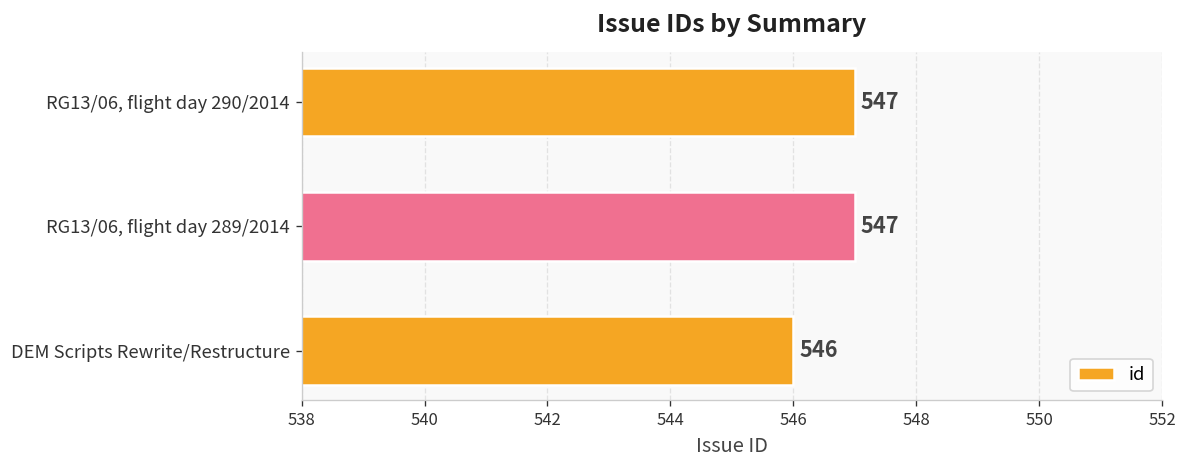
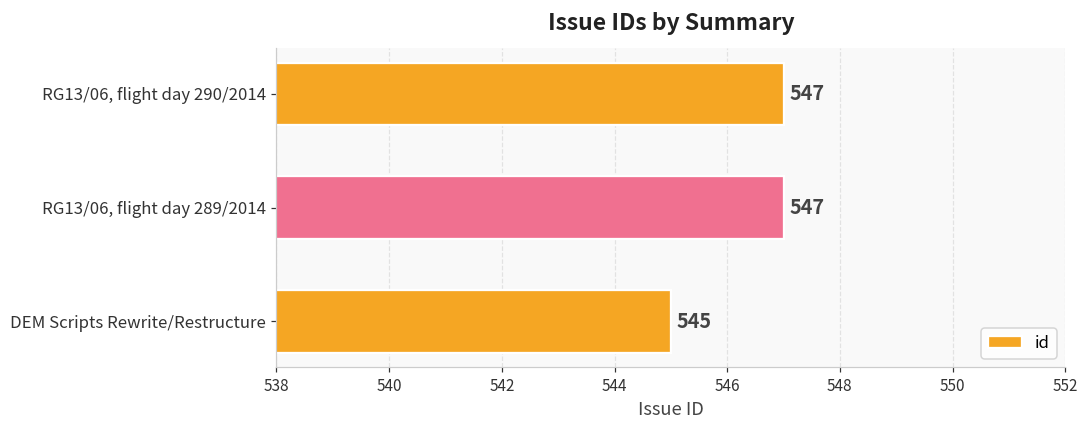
  {
    "RG13/06, flight day 290/2014": 547,
    "RG13/06, flight day 289/2014": 547,
-   "DEM Scripts Rewrite/Restructure": 546
+   "DEM Scripts Rewrite/Restructure": 545
  }
